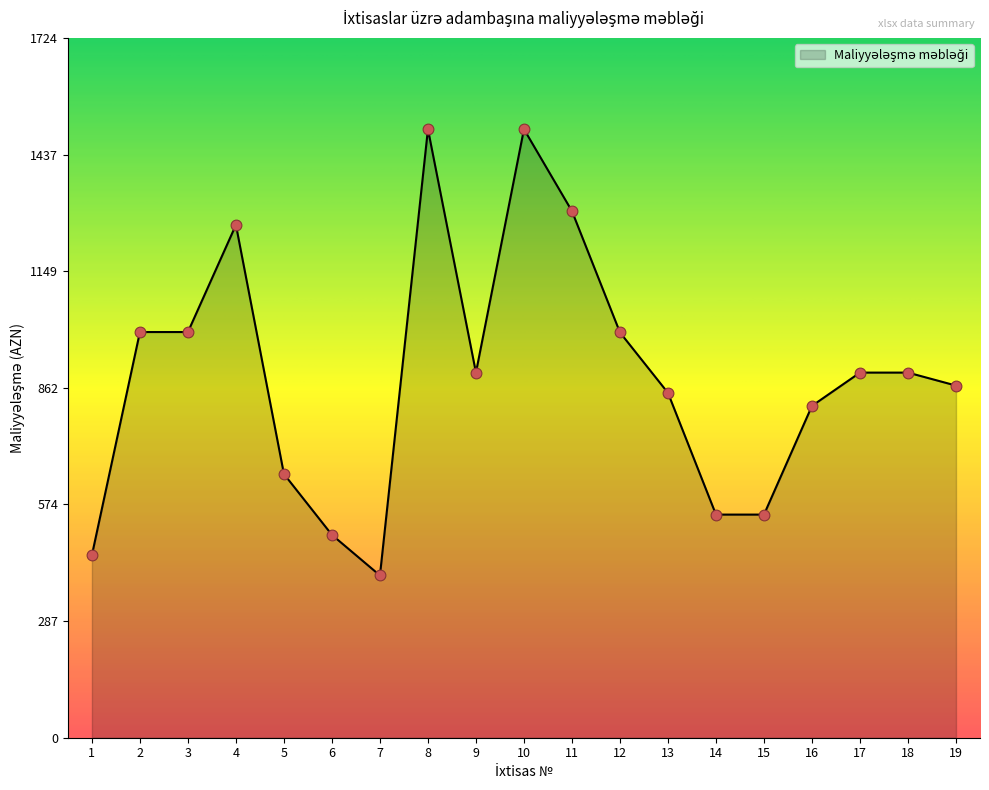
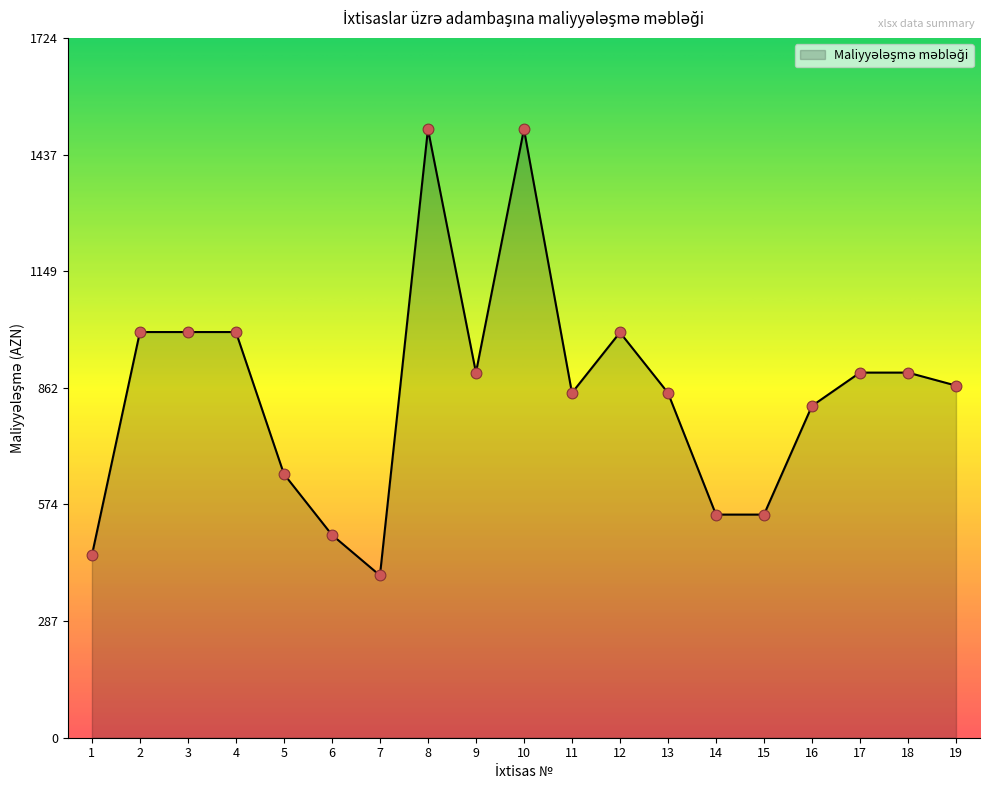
  {
    "1": 450,
    "2": 1000,
    "3": 1000,
-   "4": 1260,
+   "4": 1000,
    "5": 650,
    "6": 500,
    "7": 400,
    "8": 1500,
    "9": 900,
    "10": 1500,
-   "11": 1300,
+   "11": 850,
    "12": 1000,
    "13": 850,
    "14": 550,
    "15": 550,
    "16": 820,
    "17": 900,
    "18": 900,
    "19": 870
  }
